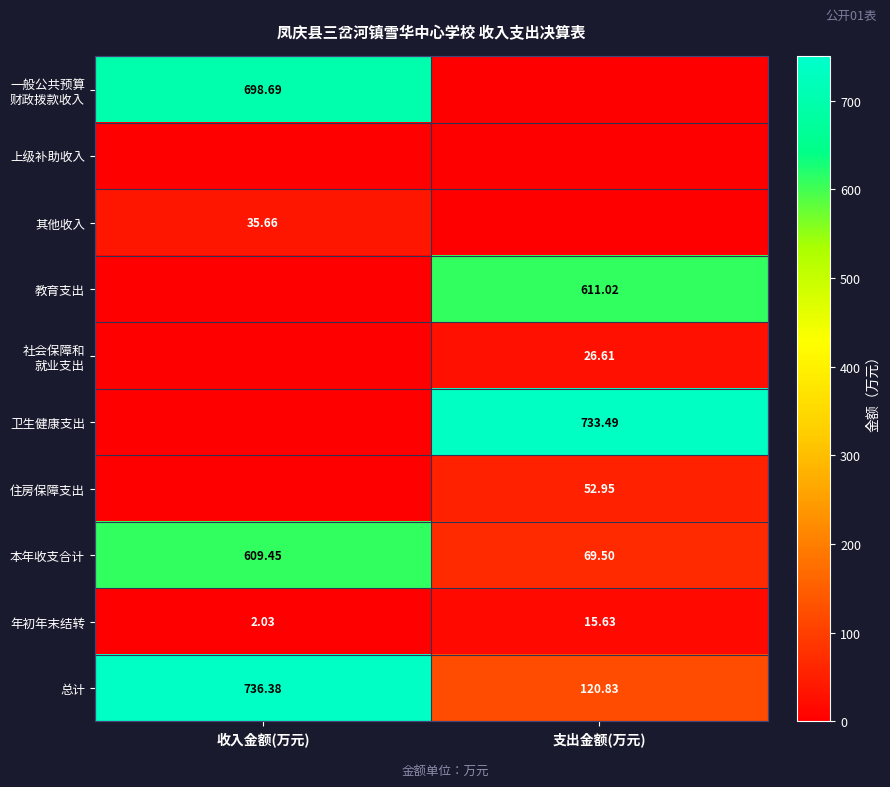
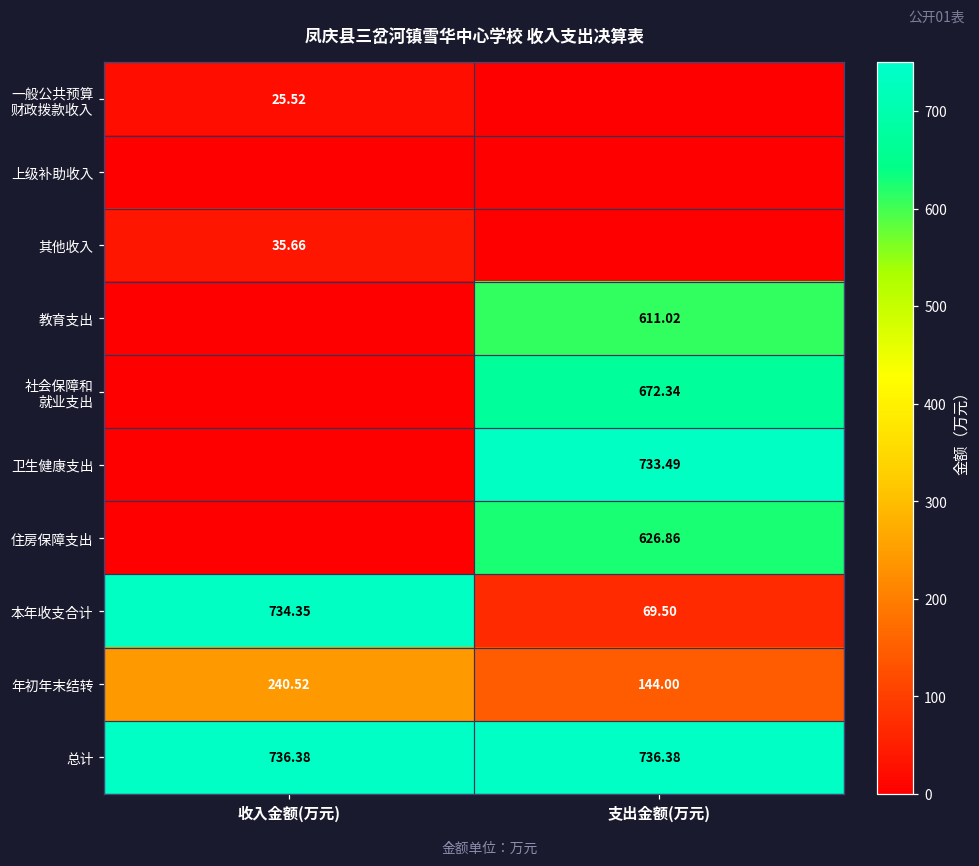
  {
    "一般公共预算 财政拨款收入": {
-     "收入金额(万元)": 698.69
+     "收入金额(万元)": 25.52
    },
    "其他收入": {
      "收入金额(万元)": 35.66
    },
    "教育支出": {
      "支出金额(万元)": 611.02
    },
    "社会保障和 就业支出": {
-     "支出金额(万元)": 26.61
+     "支出金额(万元)": 672.34
    },
    "卫生健康支出": {
      "支出金额(万元)": 733.49
    },
    "住房保障支出": {
-     "支出金额(万元)": 52.95
+     "支出金额(万元)": 626.86
    },
    "本年收支合计": {
-     "收入金额(万元)": 609.45,
+     "收入金额(万元)": 734.35,
      "支出金额(万元)": 69.50
    },
    "年初年末结转": {
-     "收入金额(万元)": 2.03,
-     "支出金额(万元)": 15.63
+     "收入金额(万元)": 240.52,
+     "支出金额(万元)": 144.00
    },
    "总计": {
      "收入金额(万元)": 736.38,
-     "支出金额(万元)": 120.83
+     "支出金额(万元)": 736.38
    }
  }
